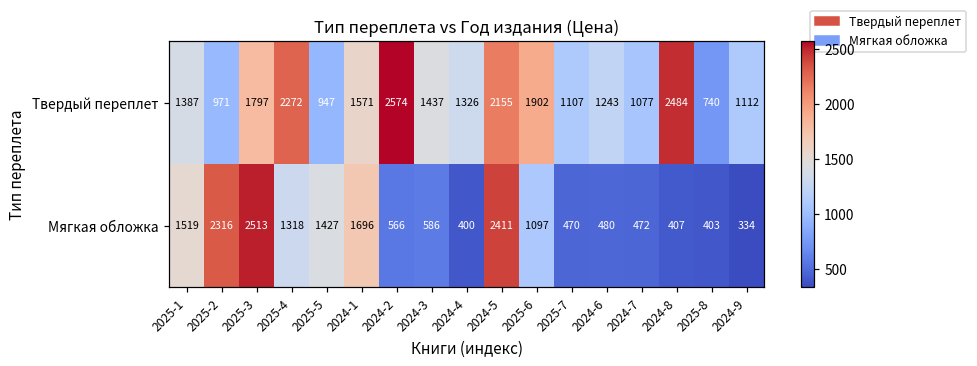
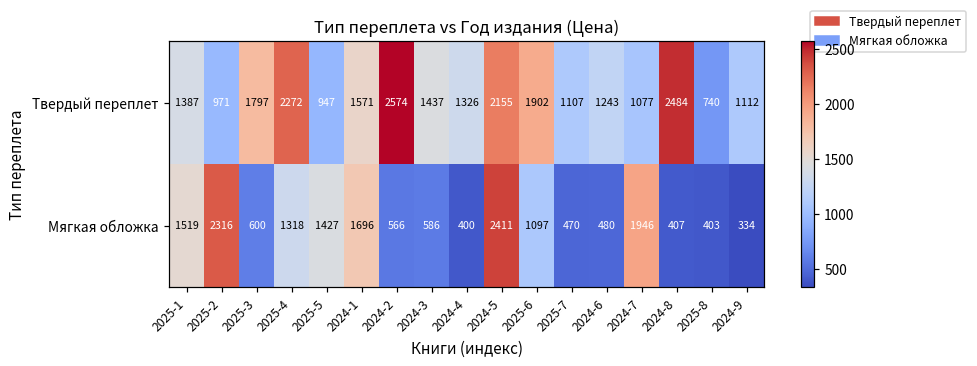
  {
    "Твердый переплет": {
      "2025-1": 1387,
      "2025-2": 971,
      "2025-3": 1797,
      "2025-4": 2272,
      "2025-5": 947,
      "2024-1": 1571,
      "2024-2": 2574,
      "2024-3": 1437,
      "2024-4": 1326,
      "2024-5": 2155,
      "2025-6": 1902,
      "2025-7": 1107,
      "2024-6": 1243,
      "2024-7": 1077,
      "2024-8": 2484,
      "2025-8": 740,
      "2024-9": 1112
    },
    "Мягкая обложка": {
      "2025-1": 1519,
      "2025-2": 2316,
-     "2025-3": 2513,
+     "2025-3": 600,
      "2025-4": 1318,
      "2025-5": 1427,
      "2024-1": 1696,
      "2024-2": 566,
      "2024-3": 586,
      "2024-4": 400,
      "2024-5": 2411,
      "2025-6": 1097,
      "2025-7": 470,
      "2024-6": 480,
-     "2024-7": 472,
+     "2024-7": 1946,
      "2024-8": 407,
      "2025-8": 403,
      "2024-9": 334
    }
  }
